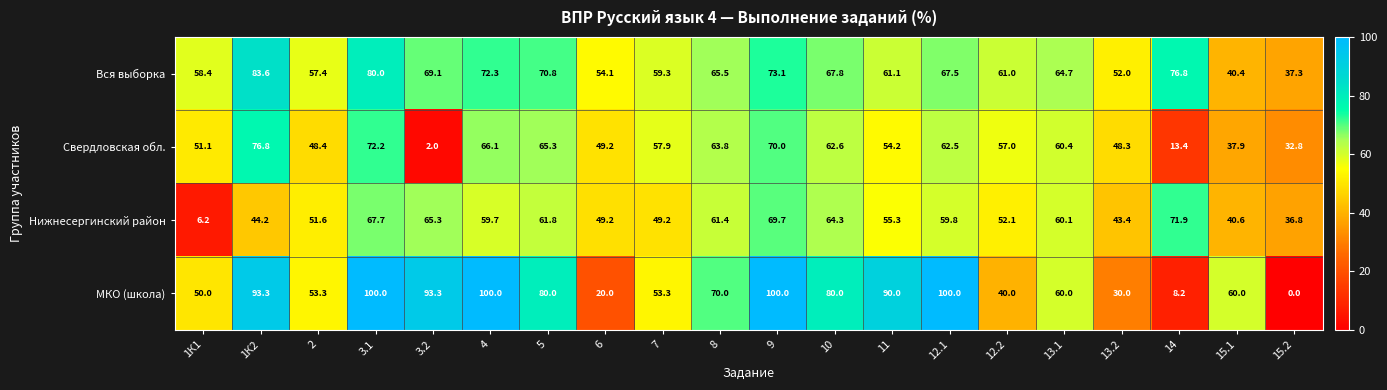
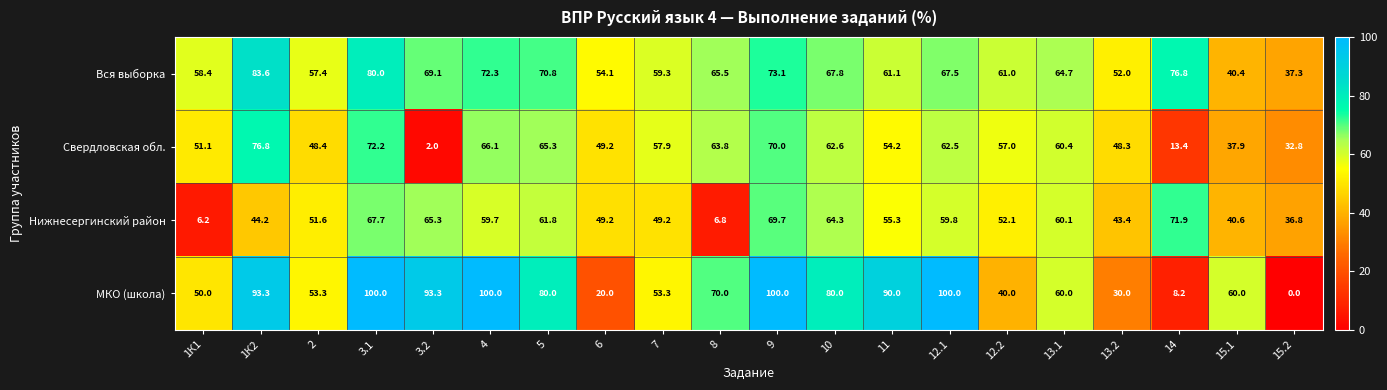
  {
    "Вся выборка": {
      "1К1": 58.4,
      "1К2": 83.6,
      "2": 57.4,
      "3.1": 80.0,
      "3.2": 69.1,
      "4": 72.3,
      "5": 70.8,
      "6": 54.1,
      "7": 59.3,
      "8": 65.5,
      "9": 73.1,
      "10": 67.8,
      "11": 61.1,
      "12.1": 67.5,
      "12.2": 61.0,
      "13.1": 64.7,
      "13.2": 52.0,
      "14": 76.8,
      "15.1": 40.4,
      "15.2": 37.3
    },
    "Свердловская обл.": {
      "1К1": 51.1,
      "1К2": 76.8,
      "2": 48.4,
      "3.1": 72.2,
      "3.2": 2.0,
      "4": 66.1,
      "5": 65.3,
      "6": 49.2,
      "7": 57.9,
      "8": 63.8,
      "9": 70.0,
      "10": 62.6,
      "11": 54.2,
      "12.1": 62.5,
      "12.2": 57.0,
      "13.1": 60.4,
      "13.2": 48.3,
      "14": 13.4,
      "15.1": 37.9,
      "15.2": 32.8
    },
    "Нижнесергинский район": {
      "1К1": 6.2,
      "1К2": 44.2,
      "2": 51.6,
      "3.1": 67.7,
      "3.2": 65.3,
      "4": 59.7,
      "5": 61.8,
      "6": 49.2,
      "7": 49.2,
-     "8": 61.4,
+     "8": 6.8,
      "9": 69.7,
      "10": 64.3,
      "11": 55.3,
      "12.1": 59.8,
      "12.2": 52.1,
      "13.1": 60.1,
      "13.2": 43.4,
      "14": 71.9,
      "15.1": 40.6,
      "15.2": 36.8
    },
    "МКО (школа)": {
      "1К1": 50.0,
      "1К2": 93.3,
      "2": 53.3,
      "3.1": 100.0,
      "3.2": 93.3,
      "4": 100.0,
      "5": 80.0,
      "6": 20.0,
      "7": 53.3,
      "8": 70.0,
      "9": 100.0,
      "10": 80.0,
      "11": 90.0,
      "12.1": 100.0,
      "12.2": 40.0,
      "13.1": 60.0,
      "13.2": 30.0,
      "14": 8.2,
      "15.1": 60.0,
      "15.2": 0.0
    }
  }
